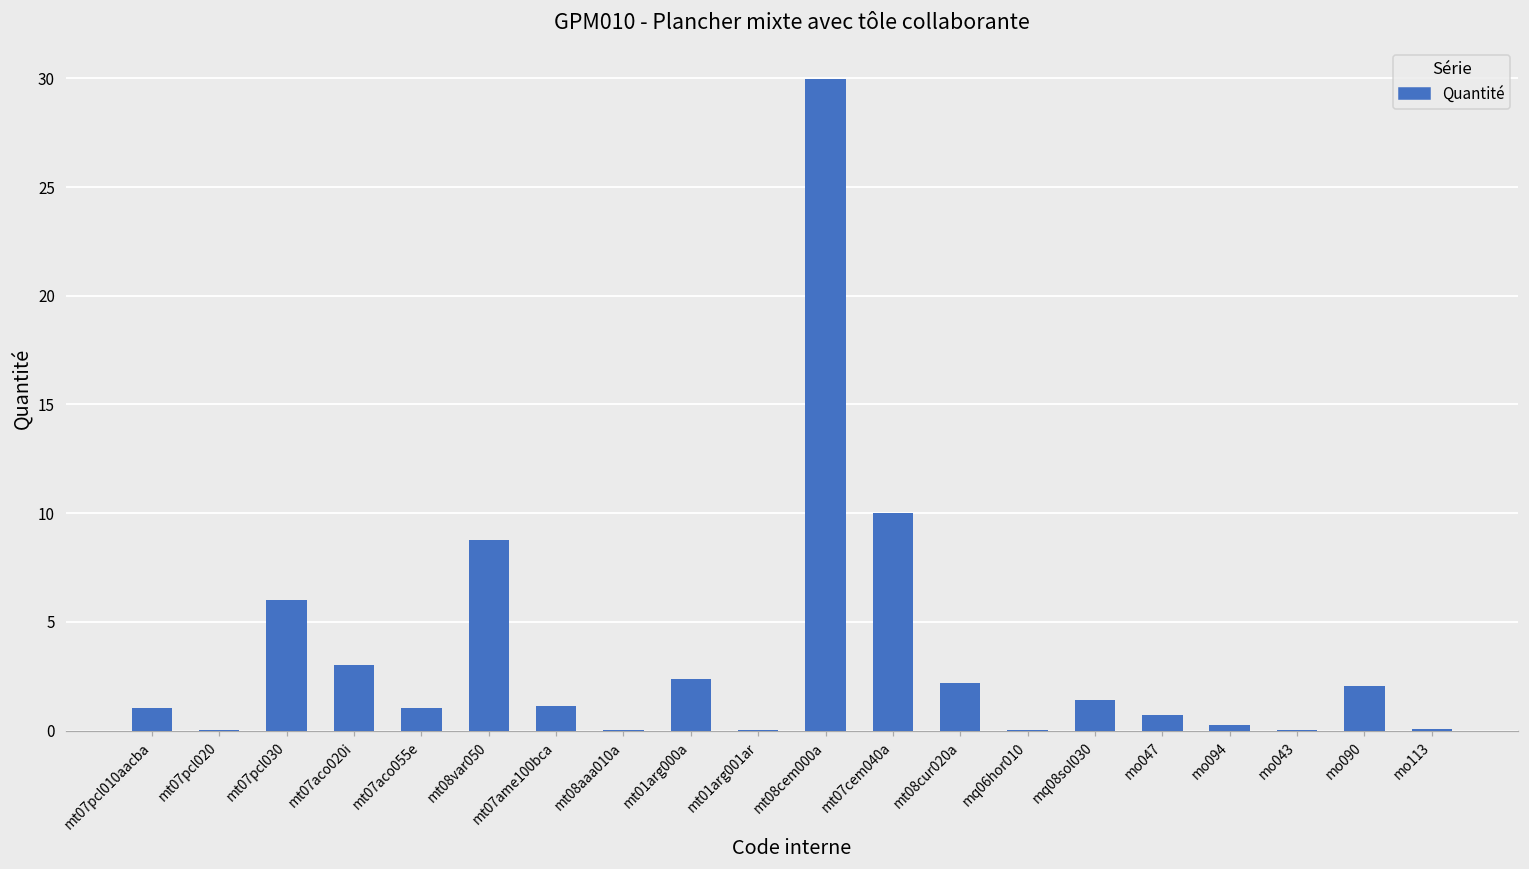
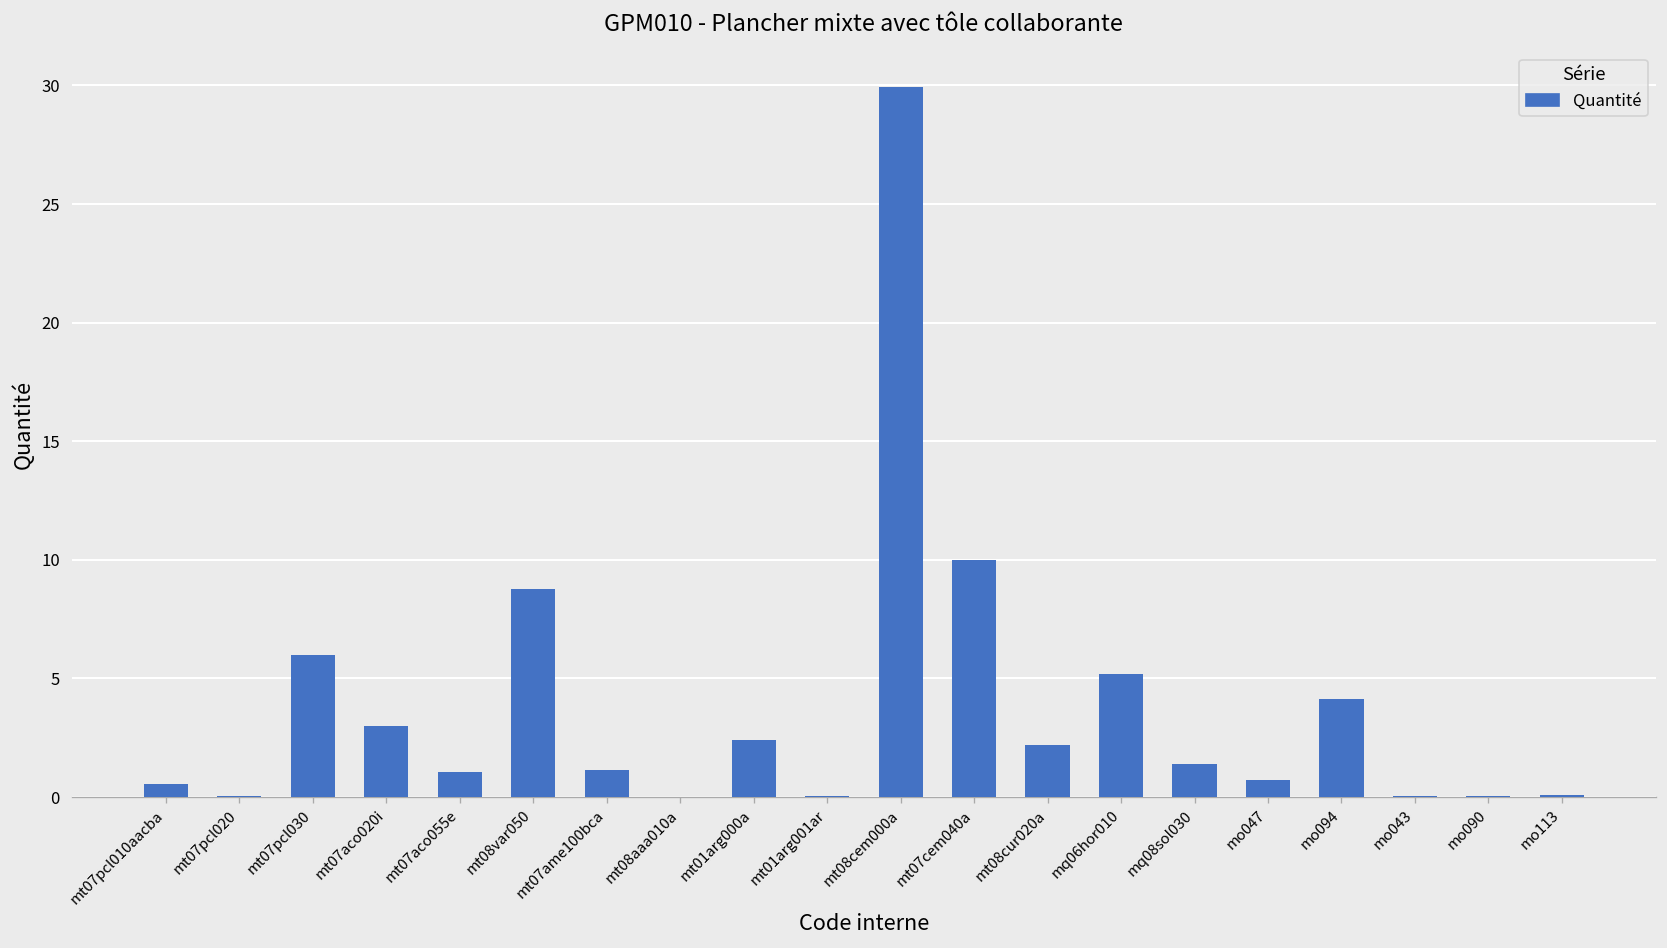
  {
-   "mt07pcl010aacba": 1.1,
+   "mt07pcl010aacba": 0.5,
    "mt07pcl030": 6.0,
    "mt07aco020i": 3.0,
    "mt07aco055e": 1.1,
    "mt08var050": 8.8,
    "mt07ame100bca": 1.2,
    "mt01arg000a": 2.4,
    "mt08cem000a": 29.9,
    "mt07cem040a": 10.0,
    "mt08cur020a": 2.2,
-   "mq06hor010": 0.0,
+   "mq06hor010": 5.2,
    "mq08sol030": 1.4,
    "mo047": 0.7,
-   "mo094": 0.3,
-   "mo090": 2.1
+   "mo094": 4.1,
+   "mo090": 0.0
  }
